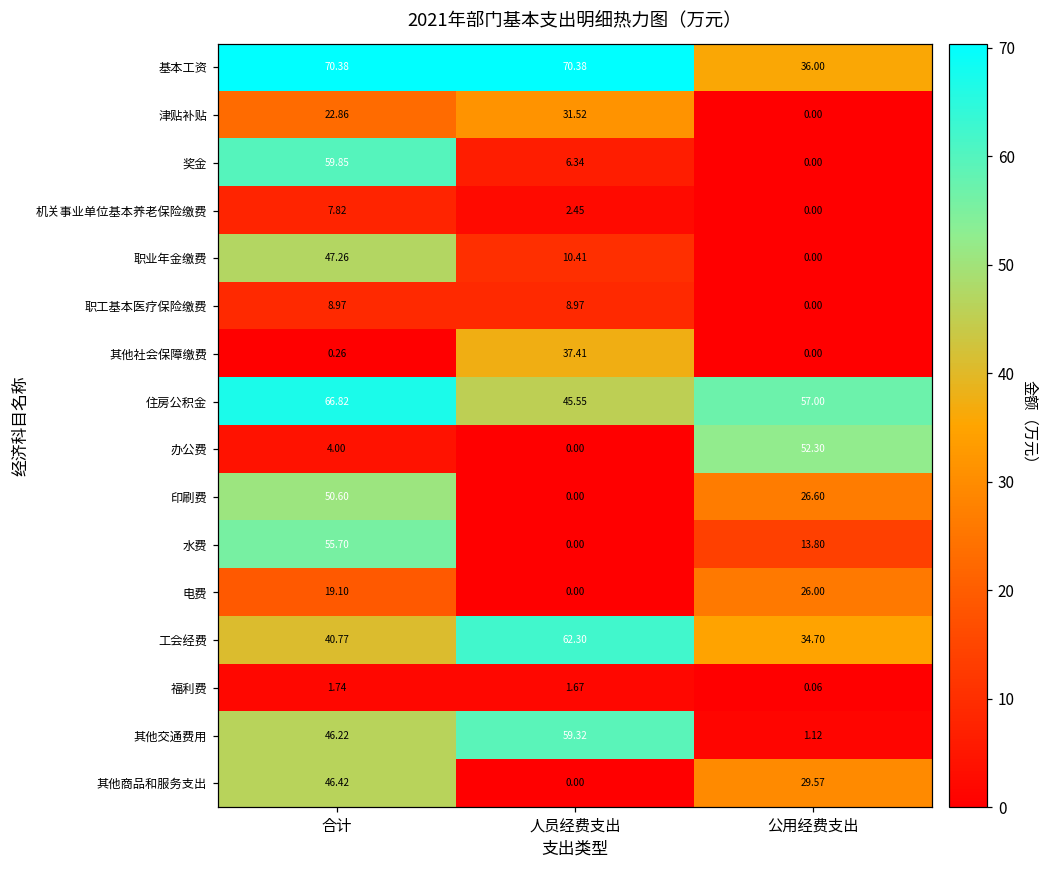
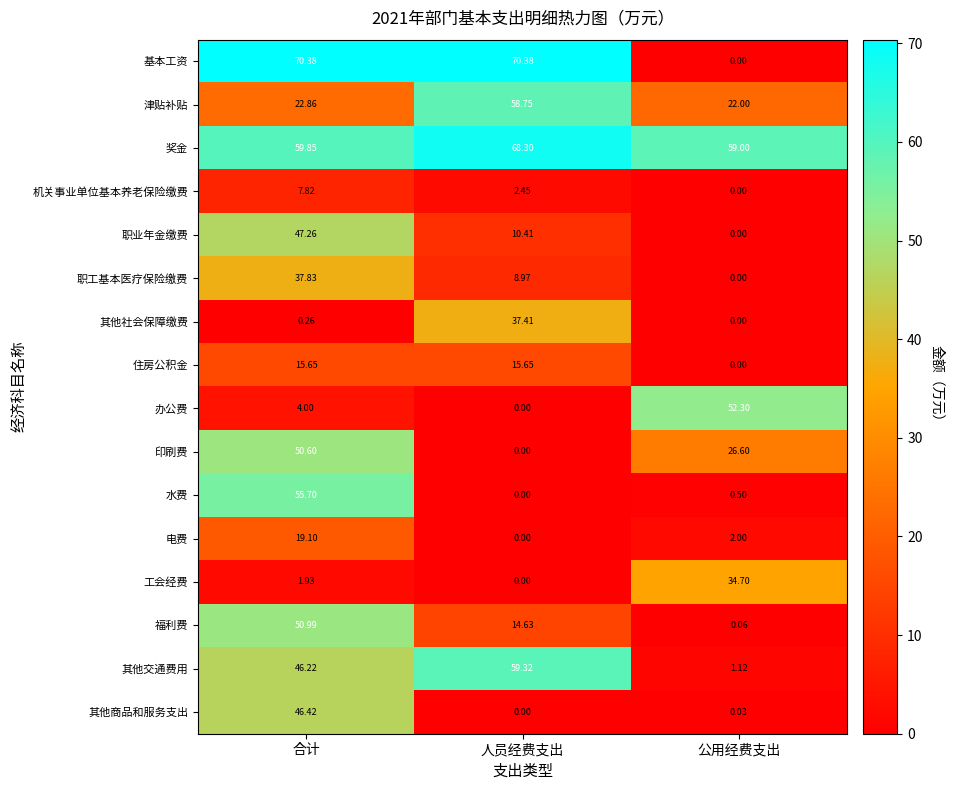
  {
    "基本工资": {
      "合计": 70.38,
      "人员经费支出": 70.38,
-     "公用经费支出": 36.00
+     "公用经费支出": 0.00
    },
    "津贴补贴": {
      "合计": 22.86,
-     "人员经费支出": 31.52,
-     "公用经费支出": 0.00
+     "人员经费支出": 58.75,
+     "公用经费支出": 22.00
    },
    "奖金": {
      "合计": 59.85,
-     "人员经费支出": 6.34,
-     "公用经费支出": 0.00
+     "人员经费支出": 68.30,
+     "公用经费支出": 59.00
    },
    "机关事业单位基本养老保险缴费": {
      "合计": 7.82,
      "人员经费支出": 2.45,
      "公用经费支出": 0.00
    },
    "职业年金缴费": {
      "合计": 47.26,
      "人员经费支出": 10.41,
      "公用经费支出": 0.00
    },
    "职工基本医疗保险缴费": {
-     "合计": 8.97,
+     "合计": 37.83,
      "人员经费支出": 8.97,
      "公用经费支出": 0.00
    },
    "其他社会保障缴费": {
      "合计": 0.26,
      "人员经费支出": 37.41,
      "公用经费支出": 0.00
    },
    "住房公积金": {
-     "合计": 66.82,
-     "人员经费支出": 45.55,
-     "公用经费支出": 57.00
+     "合计": 15.65,
+     "人员经费支出": 15.65,
+     "公用经费支出": 0.00
    },
    "办公费": {
      "合计": 4.00,
      "人员经费支出": 0.00,
      "公用经费支出": 52.30
    },
    "印刷费": {
      "合计": 50.60,
      "人员经费支出": 0.00,
      "公用经费支出": 26.60
    },
    "水费": {
      "合计": 55.70,
      "人员经费支出": 0.00,
-     "公用经费支出": 13.80
+     "公用经费支出": 0.50
    },
    "电费": {
      "合计": 19.10,
      "人员经费支出": 0.00,
-     "公用经费支出": 26.00
+     "公用经费支出": 2.00
    },
    "工会经费": {
-     "合计": 40.77,
-     "人员经费支出": 62.30,
+     "合计": 1.93,
+     "人员经费支出": 0.00,
      "公用经费支出": 34.70
    },
    "福利费": {
-     "合计": 1.74,
-     "人员经费支出": 1.67,
+     "合计": 50.99,
+     "人员经费支出": 14.63,
      "公用经费支出": 0.06
    },
    "其他交通费用": {
      "合计": 46.22,
      "人员经费支出": 59.32,
      "公用经费支出": 1.12
    },
    "其他商品和服务支出": {
      "合计": 46.42,
      "人员经费支出": 0.00,
-     "公用经费支出": 29.57
+     "公用经费支出": 0.03
    }
  }
